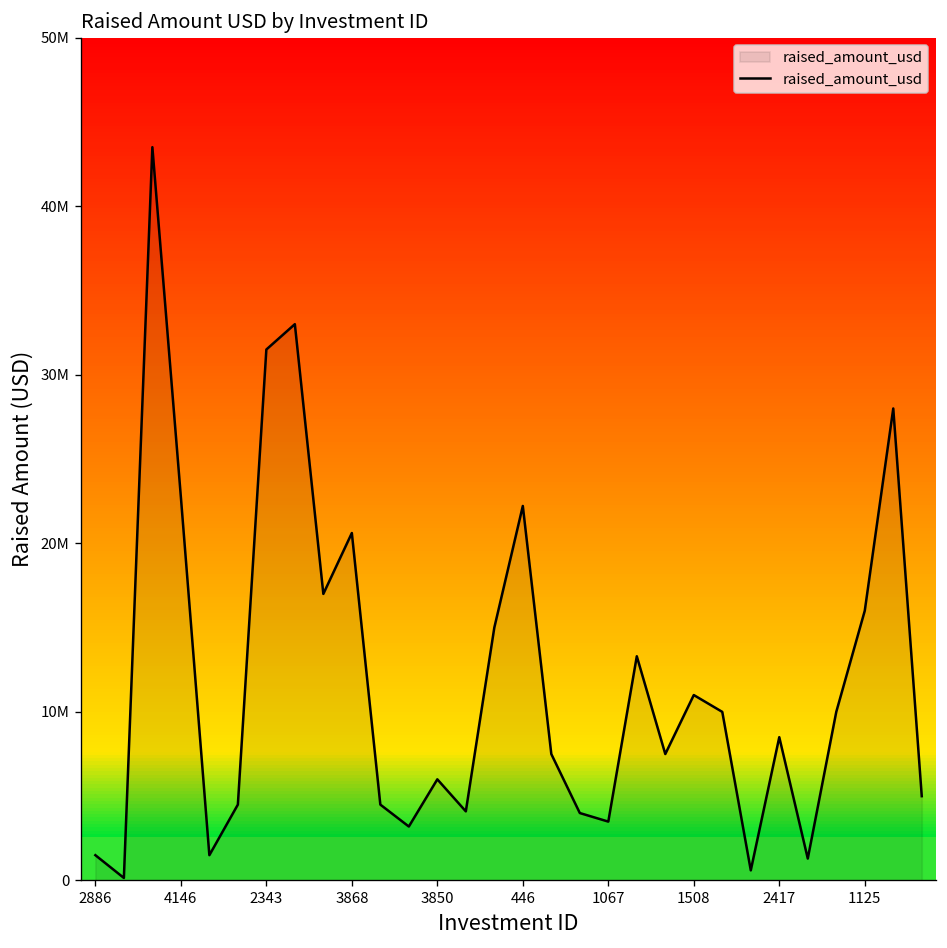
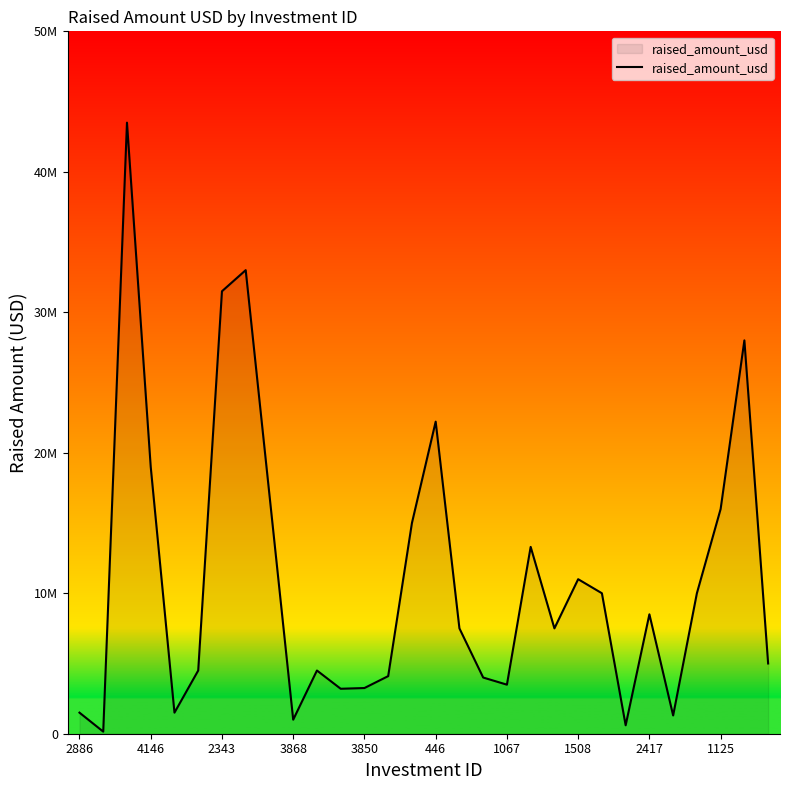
  {
    "2886": 1500000,
-   "4146": 22700000,
+   "4146": 19000000,
    "2343": 31500000,
-   "3868": 20600000,
-   "3850": 6000000,
+   "3868": 1000000,
+   "3850": 3300000,
    "446": 22200000,
    "1067": 3500000,
    "1508": 11000000,
    "2417": 8500000,
    "1125": 16000000
  }
